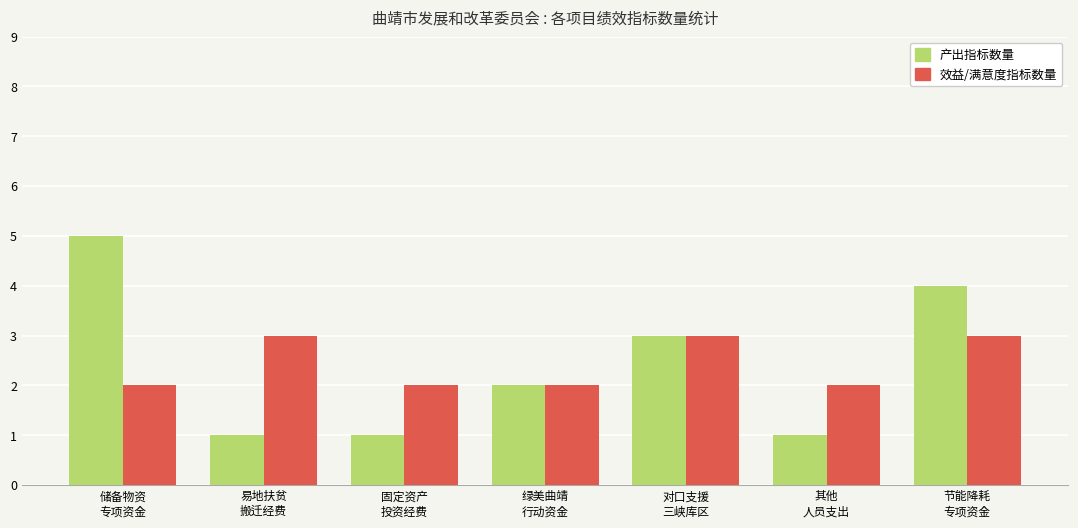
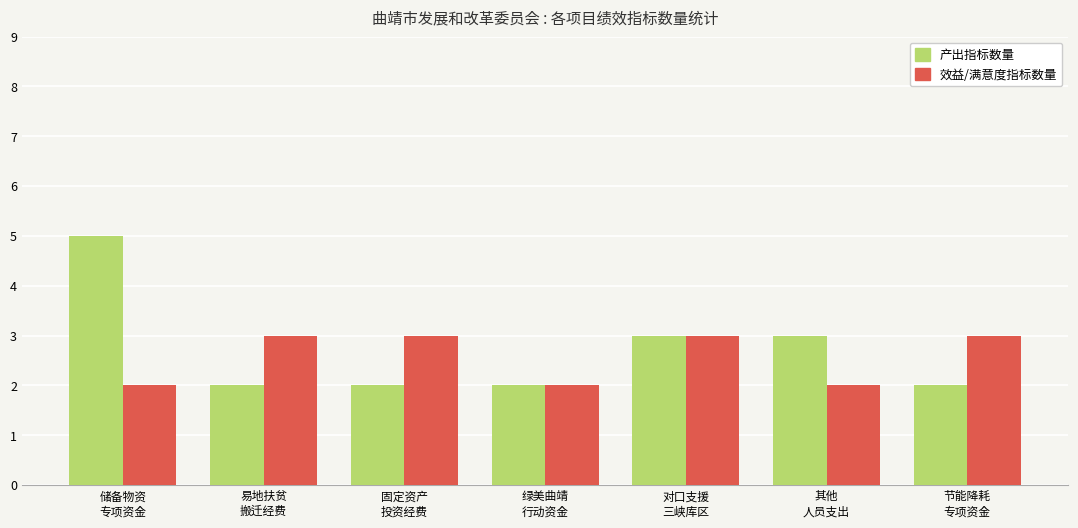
  {
    "产出指标数量": {
      "储备物资 专项资金": 5,
-     "易地扶贫 搬迁经费": 1,
-     "固定资产 投资经费": 1,
+     "易地扶贫 搬迁经费": 2,
+     "固定资产 投资经费": 2,
      "绿美曲靖 行动资金": 2,
      "对口支援 三峡库区": 3,
-     "其他 人员支出": 1,
-     "节能降耗 专项资金": 4
+     "其他 人员支出": 3,
+     "节能降耗 专项资金": 2
    },
    "效益/满意度指标数量": {
      "储备物资 专项资金": 2,
      "易地扶贫 搬迁经费": 3,
-     "固定资产 投资经费": 2,
+     "固定资产 投资经费": 3,
      "绿美曲靖 行动资金": 2,
      "对口支援 三峡库区": 3,
      "其他 人员支出": 2,
      "节能降耗 专项资金": 3
    }
  }
